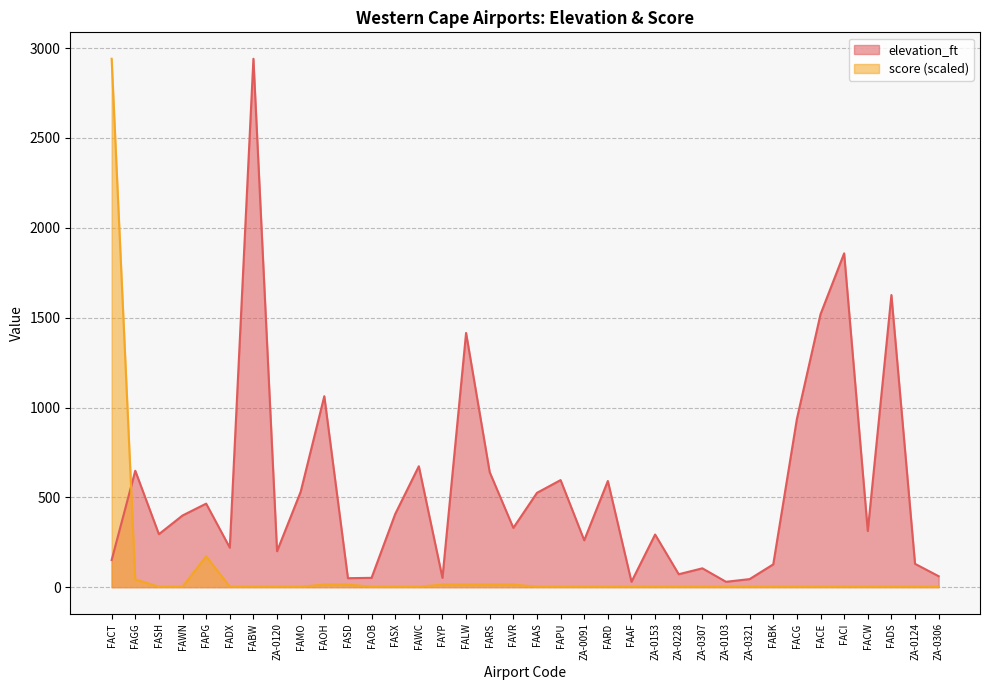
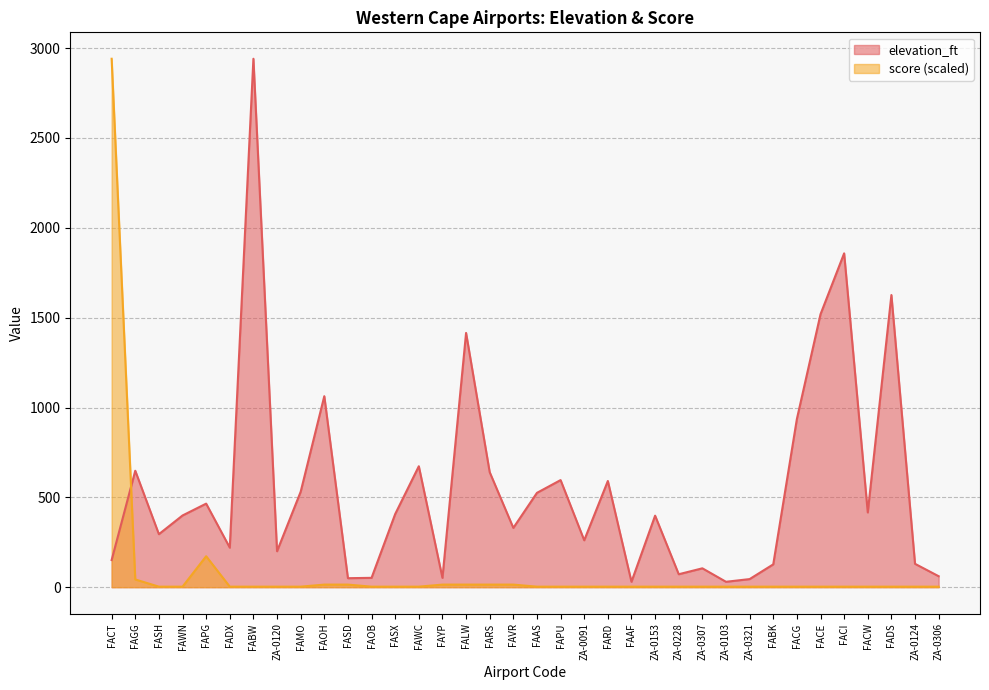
  {
    "elevation_ft": {
      "FACT": 150,
      "FAGG": 650,
      "FASH": 300,
      "FAWN": 400,
      "FAPG": 470,
      "FADX": 220,
      "FABW": 2940,
      "ZA-0120": 200,
      "FAMO": 530,
      "FAOH": 1060,
      "FASD": 50,
      "FAOB": 50,
      "FASX": 410,
      "FAWC": 670,
      "FAYP": 50,
      "FALW": 1420,
      "FARS": 640,
      "FAVR": 330,
      "FAAS": 530,
      "FAPU": 600,
      "ZA-0091": 260,
      "FARD": 590,
      "FAAF": 30,
-     "ZA-0153": 290,
+     "ZA-0153": 400,
      "ZA-0228": 70,
      "ZA-0307": 110,
      "ZA-0103": 30,
      "ZA-0321": 50,
      "FABK": 130,
      "FACG": 940,
      "FACE": 1520,
      "FACI": 1860,
-     "FACW": 310,
+     "FACW": 420,
      "FADS": 1630,
      "ZA-0124": 130,
      "ZA-0306": 60
    },
    "score (scaled)": {
      "FACT": 2940,
      "FAGG": 40,
      "FASH": 0,
      "FAWN": 0,
      "FAPG": 170,
      "FADX": 0,
      "FABW": 0,
      "ZA-0120": 0,
      "FAMO": 0,
      "FAOH": 10,
      "FASD": 10,
      "FAOB": 0,
      "FASX": 0,
      "FAWC": 0,
      "FAYP": 10,
      "FALW": 10,
      "FARS": 10,
      "FAVR": 10,
      "FAAS": 0,
      "FAPU": 0,
      "ZA-0091": 0,
      "FARD": 0,
      "FAAF": 0,
      "ZA-0153": 0,
      "ZA-0228": 0,
      "ZA-0307": 0,
      "ZA-0103": 0,
      "ZA-0321": 0,
      "FABK": 0,
      "FACG": 0,
      "FACE": 0,
      "FACI": 0,
      "FACW": 0,
      "FADS": 0,
      "ZA-0124": 0,
      "ZA-0306": 0
    }
  }
